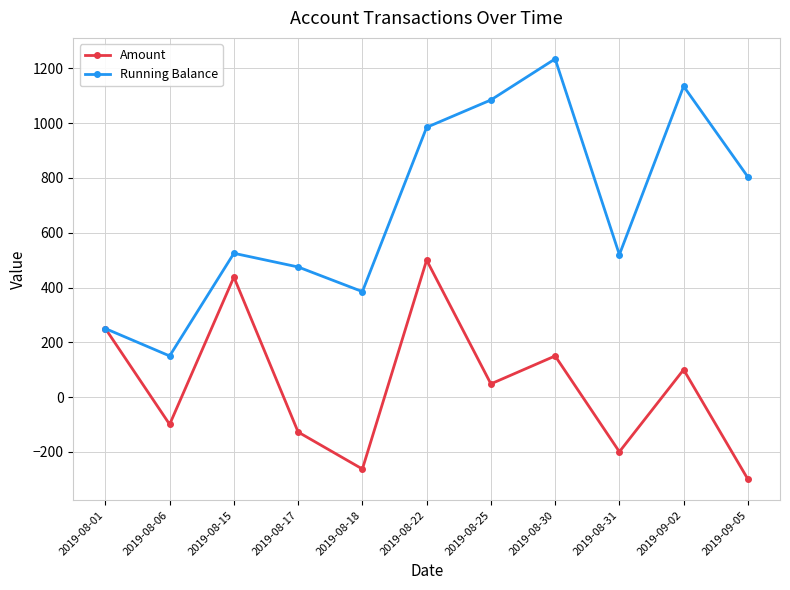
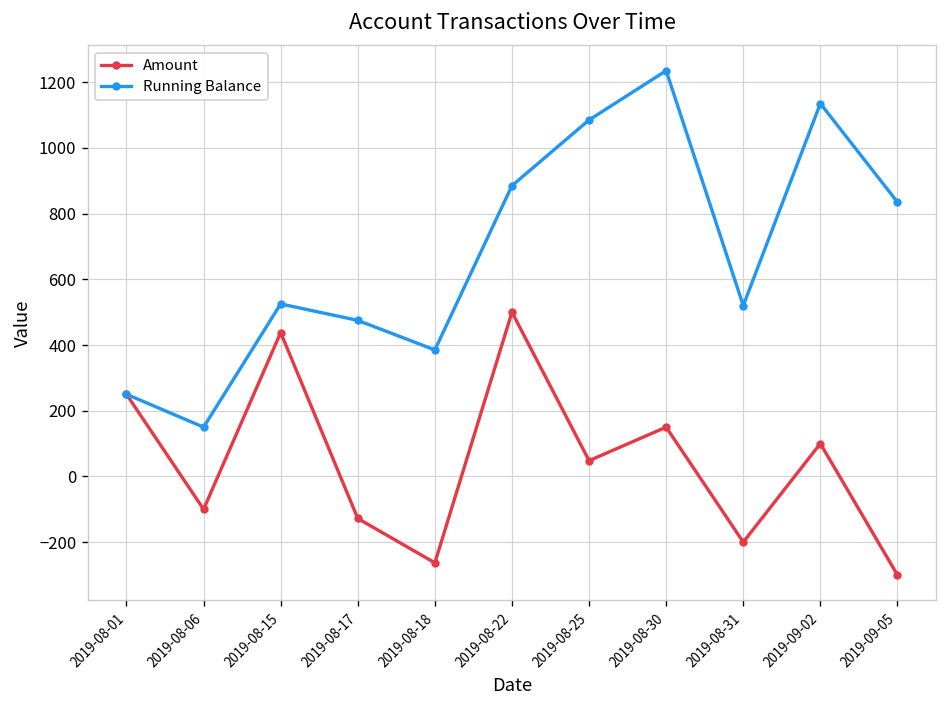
  {
    "Amount": {
      "2019-08-06": -100,
      "2019-08-15": 440,
      "2019-08-17": -130,
      "2019-08-18": -260,
      "2019-08-22": 500,
      "2019-08-25": 50,
      "2019-08-30": 150,
      "2019-08-31": -200,
      "2019-09-02": 100,
      "2019-09-05": -300
    },
    "Running Balance": {
      "2019-08-06": 150,
      "2019-08-15": 530,
      "2019-08-17": 480,
      "2019-08-18": 390,
-     "2019-08-22": 990,
+     "2019-08-22": 890,
      "2019-08-25": 1090,
      "2019-08-30": 1240,
      "2019-08-31": 520,
      "2019-09-02": 1140,
-     "2019-09-05": 800
+     "2019-09-05": 840
    }
  }
